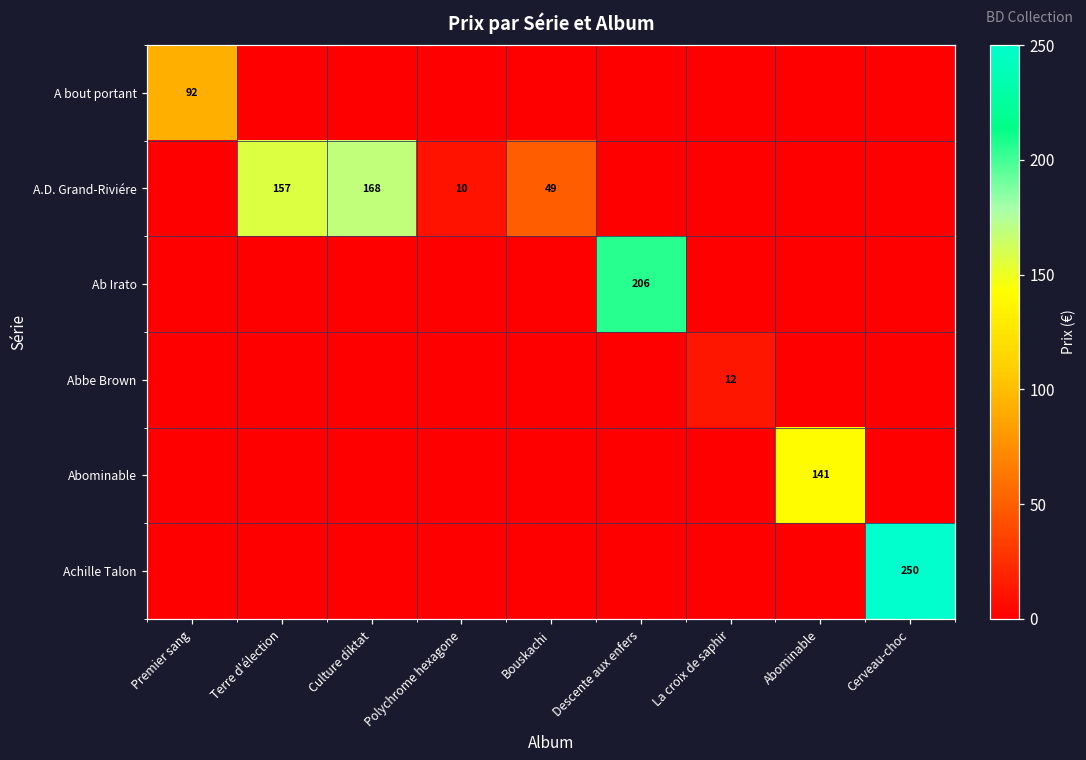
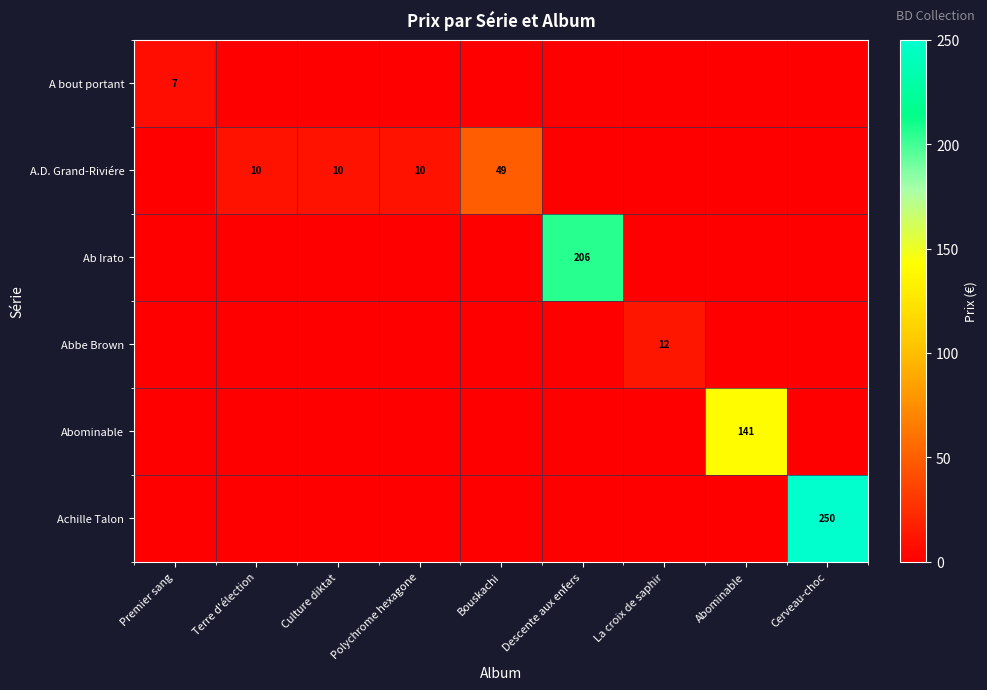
  {
    "A bout portant": {
-     "Premier sang": 92
+     "Premier sang": 7
    },
    "A.D. Grand-Riviére": {
-     "Terre d'élection": 157,
-     "Culture diktat": 168,
+     "Terre d'élection": 10,
+     "Culture diktat": 10,
      "Polychrome hexagone": 10,
      "Bouskachi": 49
    },
    "Ab Irato": {
      "Descente aux enfers": 206
    },
    "Abbe Brown": {
      "La croix de saphir": 12
    },
    "Abominable": {
      "Abominable": 141
    },
    "Achille Talon": {
      "Cerveau-choc": 250
    }
  }
